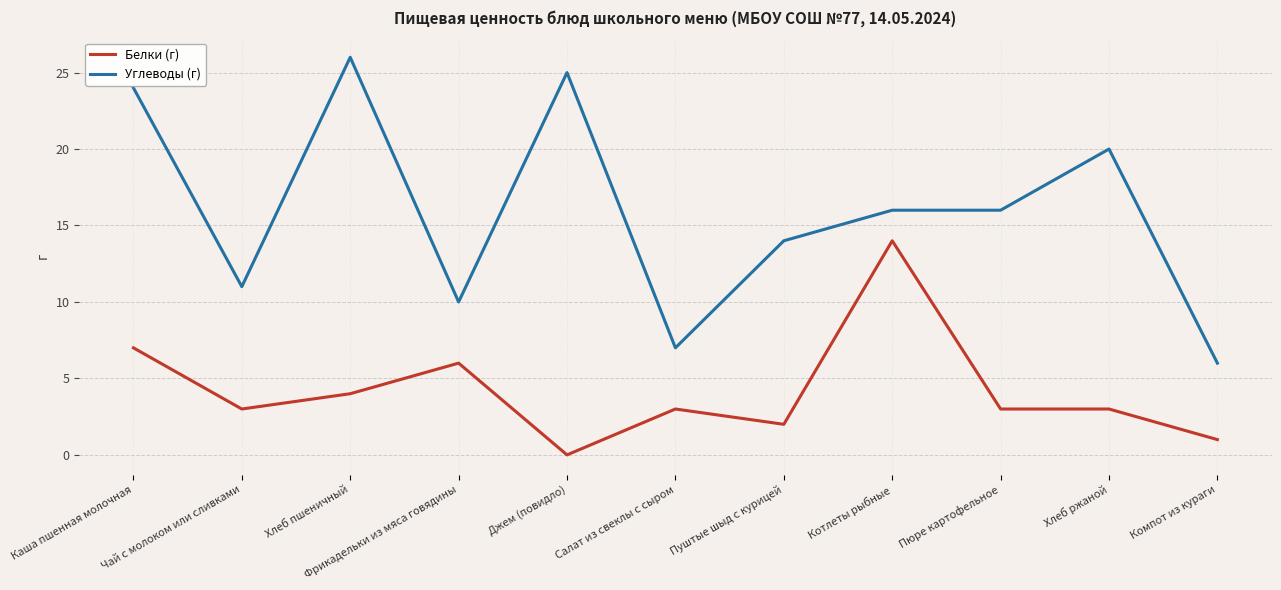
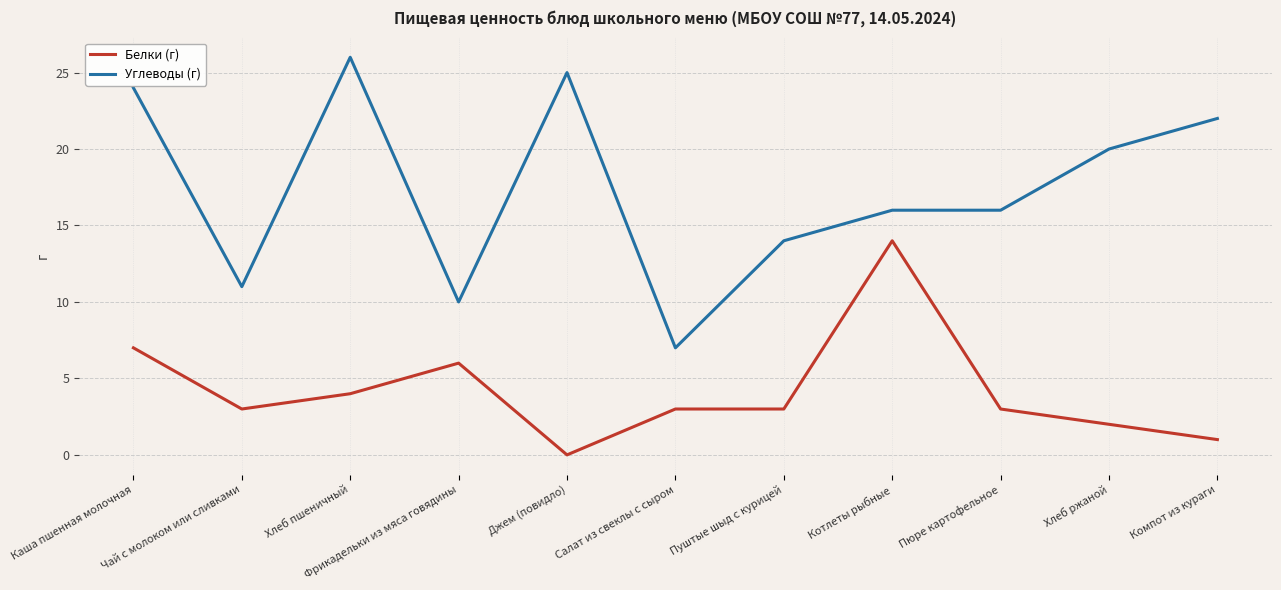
  {
    "Белки (г)": {
      "Каша пшенная молочная": 7,
      "Чай с молоком или сливками": 3,
      "Хлеб пшеничный": 4,
      "Фрикадельки из мяса говядины": 6,
      "Джем (повидло)": 0,
      "Салат из свеклы с сыром": 3,
-     "Пуштые шыд с курицей": 2,
+     "Пуштые шыд с курицей": 3,
      "Котлеты рыбные": 14,
      "Пюре картофельное": 3,
-     "Хлеб ржаной": 3,
+     "Хлеб ржаной": 2,
      "Компот из кураги": 1
    },
    "Углеводы (г)": {
      "Каша пшенная молочная": 24,
      "Чай с молоком или сливками": 11,
      "Хлеб пшеничный": 26,
      "Фрикадельки из мяса говядины": 10,
      "Джем (повидло)": 25,
      "Салат из свеклы с сыром": 7,
      "Пуштые шыд с курицей": 14,
      "Котлеты рыбные": 16,
      "Пюре картофельное": 16,
      "Хлеб ржаной": 20,
-     "Компот из кураги": 6
+     "Компот из кураги": 22
    }
  }
